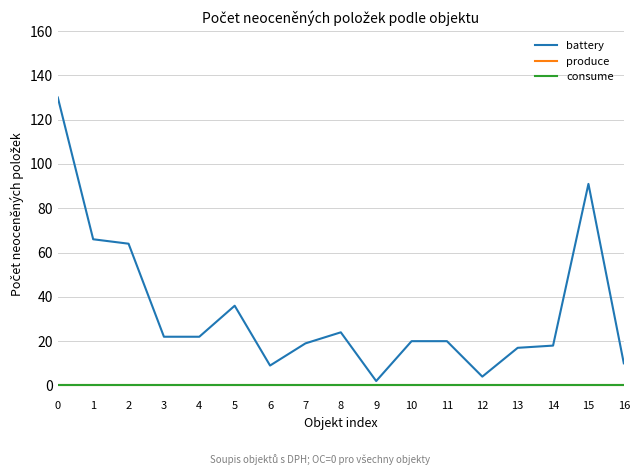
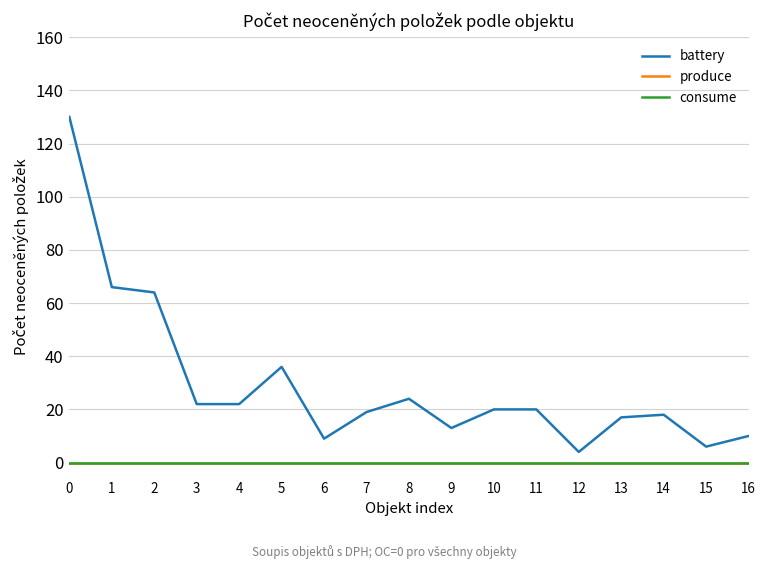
  {
    "battery": {
      "0": 130,
      "1": 66,
      "2": 64,
      "3": 22,
      "4": 22,
      "5": 36,
      "6": 9,
      "7": 19,
      "8": 24,
-     "9": 2,
+     "9": 13,
      "10": 20,
      "11": 20,
      "12": 4,
      "13": 17,
      "14": 18,
-     "15": 91,
+     "15": 6,
      "16": 10
    },
    "consume": {
      "0": 0,
      "1": 0,
      "2": 0,
      "3": 0,
      "4": 0,
      "5": 0,
      "6": 0,
      "7": 0,
      "8": 0,
      "9": 0,
      "10": 0,
      "11": 0,
      "12": 0,
      "13": 0,
      "14": 0,
      "15": 0,
      "16": 0
    }
  }
